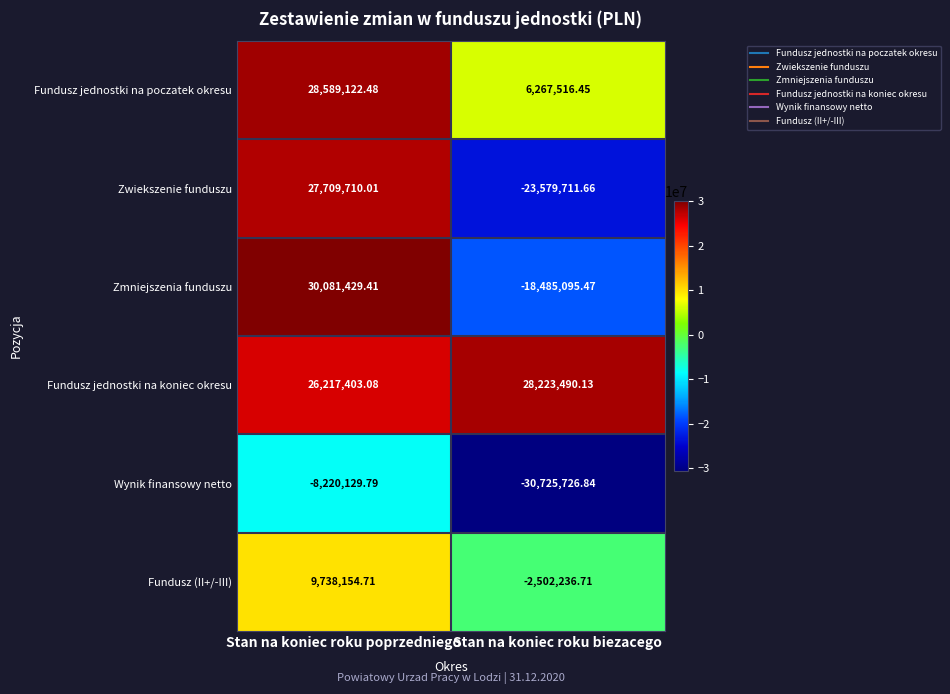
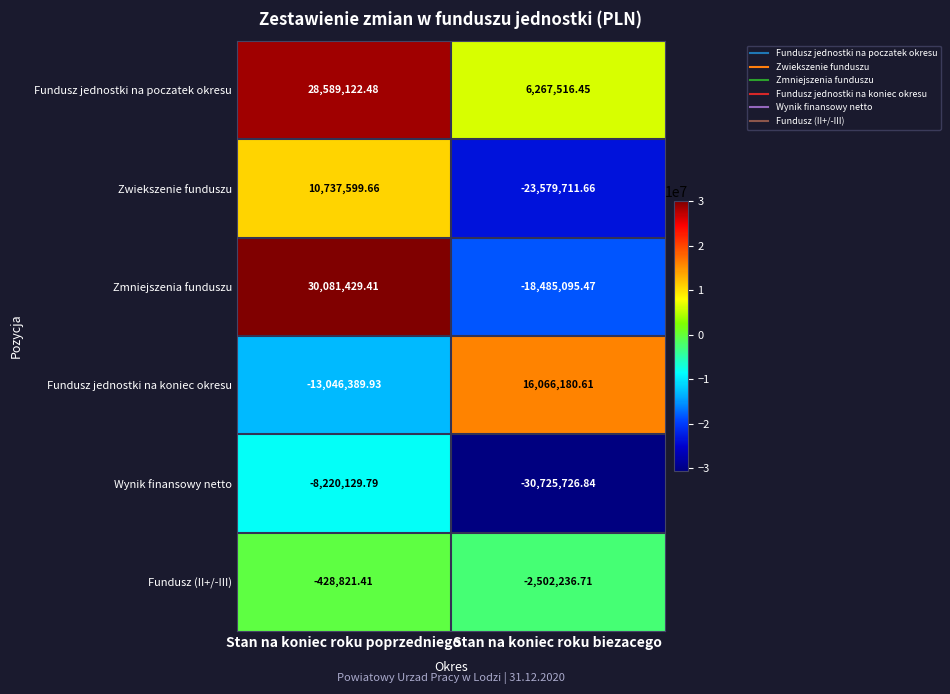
  {
    "Fundusz jednostki na poczatek okresu": {
      "Stan na koniec roku poprzedniego": "28,589,122.48",
      "Stan na koniec roku biezacego": "6,267,516.45"
    },
    "Zwiekszenie funduszu": {
-     "Stan na koniec roku poprzedniego": "27,709,710.01",
+     "Stan na koniec roku poprzedniego": "10,737,599.66",
      "Stan na koniec roku biezacego": "-23,579,711.66"
    },
    "Zmniejszenia funduszu": {
      "Stan na koniec roku poprzedniego": "30,081,429.41",
      "Stan na koniec roku biezacego": "-18,485,095.47"
    },
    "Fundusz jednostki na koniec okresu": {
-     "Stan na koniec roku poprzedniego": "26,217,403.08",
-     "Stan na koniec roku biezacego": "28,223,490.13"
+     "Stan na koniec roku poprzedniego": "-13,046,389.93",
+     "Stan na koniec roku biezacego": "16,066,180.61"
    },
    "Wynik finansowy netto": {
      "Stan na koniec roku poprzedniego": "-8,220,129.79",
      "Stan na koniec roku biezacego": "-30,725,726.84"
    },
    "Fundusz (II+/-III)": {
-     "Stan na koniec roku poprzedniego": "9,738,154.71",
+     "Stan na koniec roku poprzedniego": "-428,821.41",
      "Stan na koniec roku biezacego": "-2,502,236.71"
    }
  }
